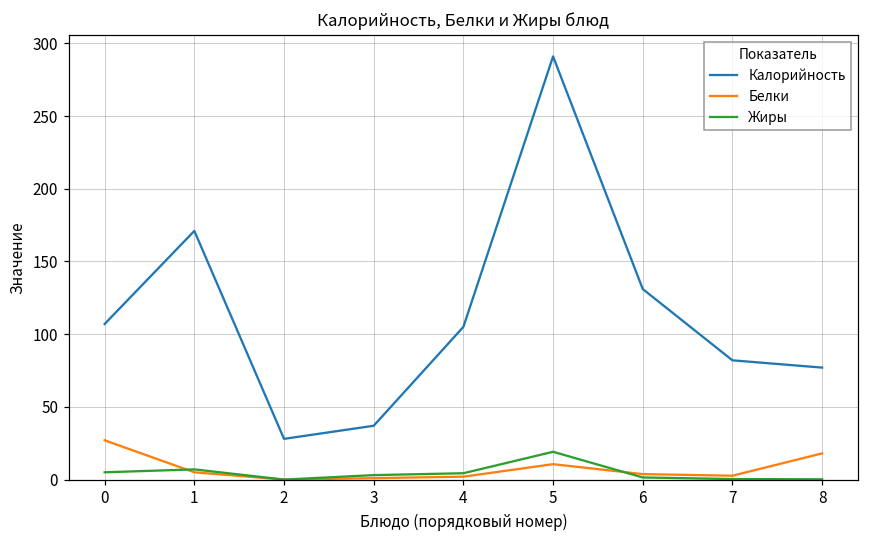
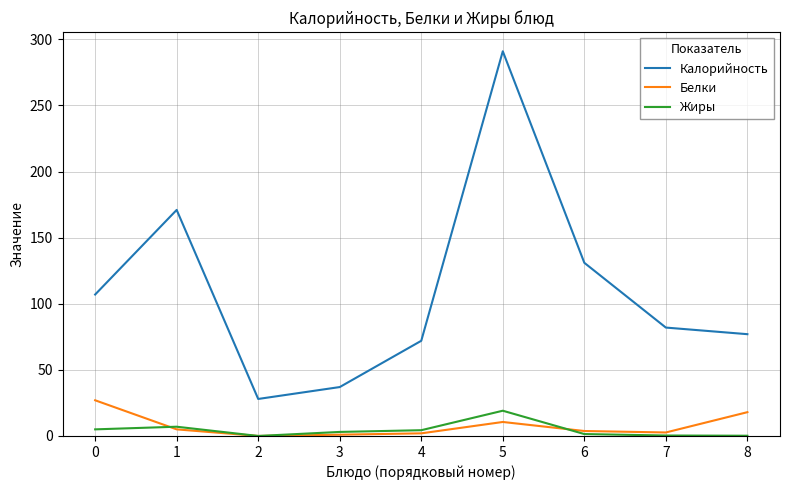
  {
    "Калорийность": {
      "0": 107,
      "1": 171,
      "2": 28,
      "3": 37,
-     "4": 105,
+     "4": 72,
      "5": 291,
      "6": 131,
      "7": 82,
      "8": 77
    },
    "Белки": {
      "0": 27,
      "1": 5,
      "3": 1,
      "4": 2,
      "5": 11,
      "6": 4,
      "7": 3,
      "8": 18
    },
    "Жиры": {
      "0": 5,
      "1": 7,
      "3": 3,
      "4": 4,
      "5": 19,
      "6": 1,
      "7": 0,
      "8": 0
    }
  }
